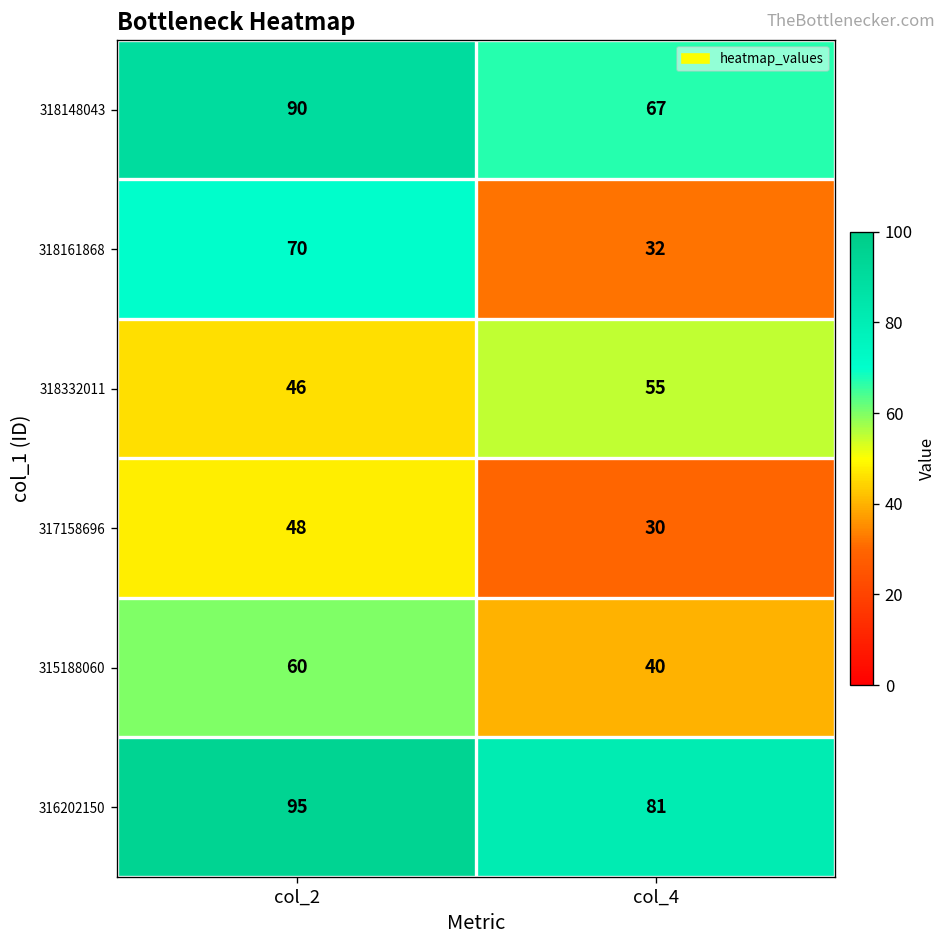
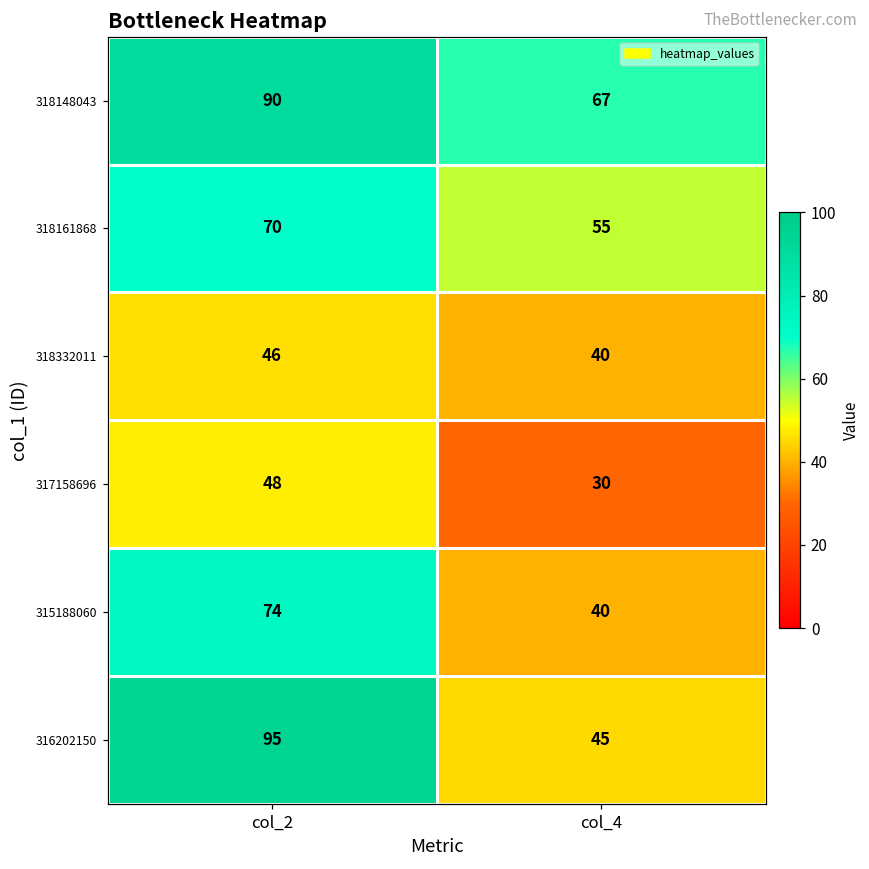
  {
    "318148043": {
      "col_2": 90,
      "col_4": 67
    },
    "318161868": {
      "col_2": 70,
-     "col_4": 32
+     "col_4": 55
    },
    "318332011": {
      "col_2": 46,
-     "col_4": 55
+     "col_4": 40
    },
    "317158696": {
      "col_2": 48,
      "col_4": 30
    },
    "315188060": {
-     "col_2": 60,
+     "col_2": 74,
      "col_4": 40
    },
    "316202150": {
      "col_2": 95,
-     "col_4": 81
+     "col_4": 45
    }
  }
